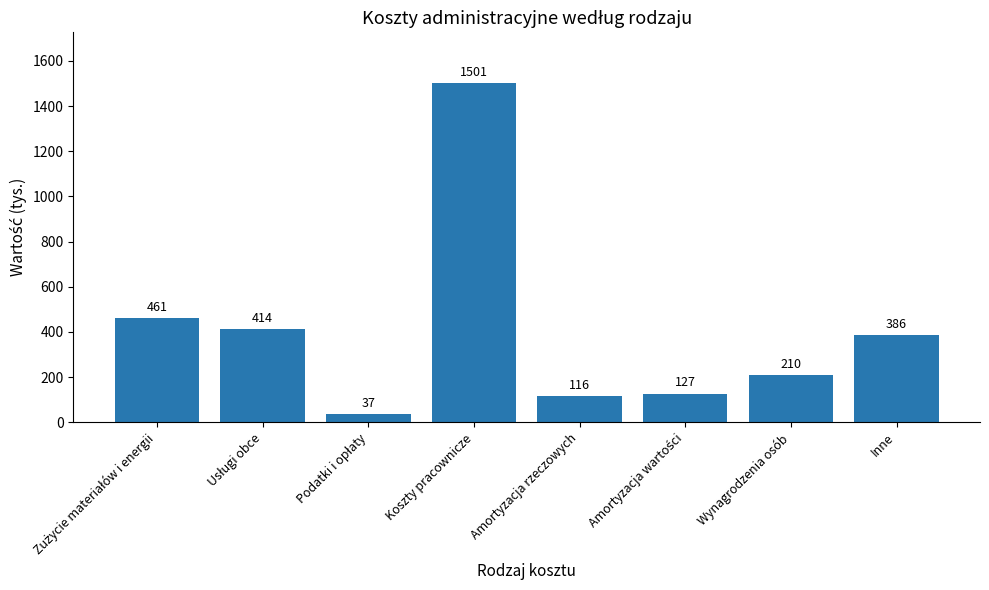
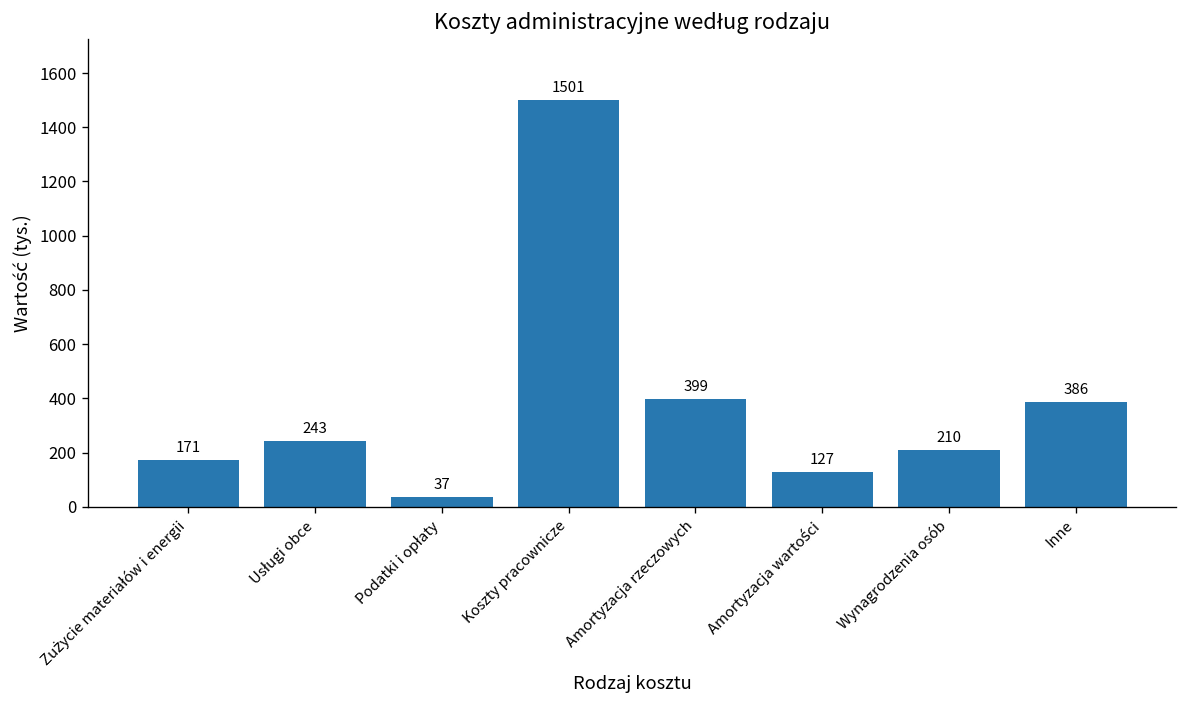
  {
-   "Zużycie materiałów i energii": 461,
-   "Usługi obce": 414,
+   "Zużycie materiałów i energii": 171,
+   "Usługi obce": 243,
    "Podatki i opłaty": 37,
    "Koszty pracownicze": 1501,
-   "Amortyzacja rzeczowych": 116,
+   "Amortyzacja rzeczowych": 399,
    "Amortyzacja wartości": 127,
    "Wynagrodzenia osób": 210,
    "Inne": 386
  }
